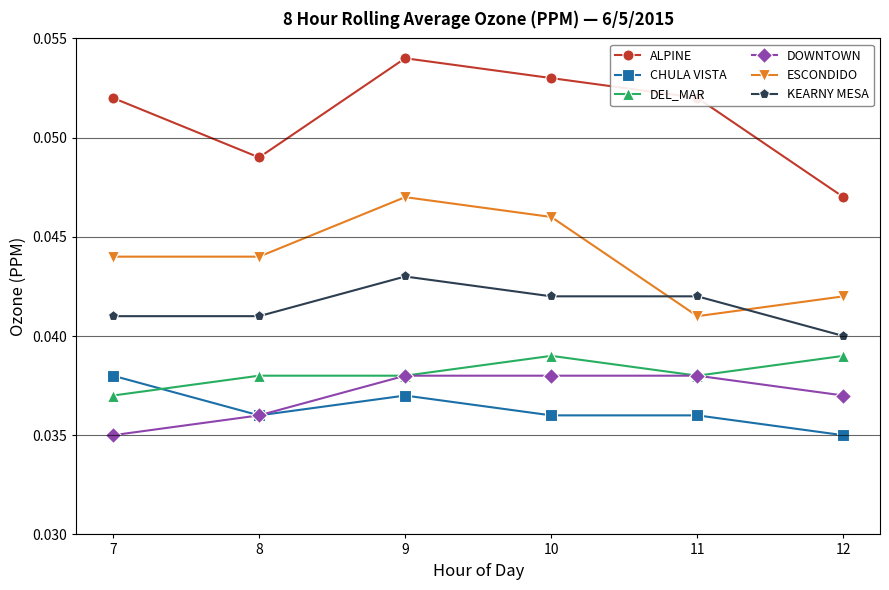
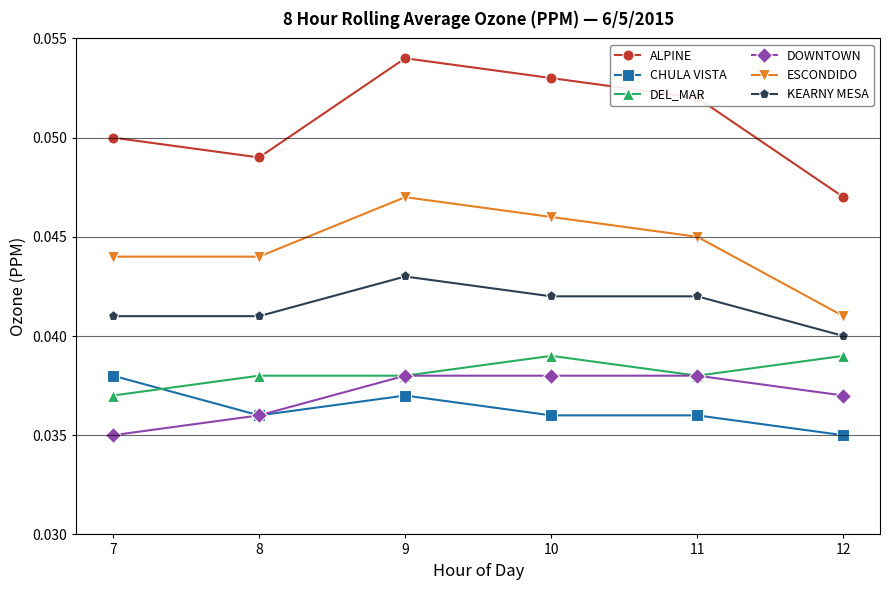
  {
    "ALPINE": {
-     "7": 0.052,
+     "7": 0.050,
      "8": 0.049,
      "9": 0.054,
      "10": 0.053,
      "12": 0.047
    },
    "CHULA VISTA": {
      "7": 0.038,
      "9": 0.037,
      "10": 0.036,
      "11": 0.036,
      "12": 0.035
    },
    "DEL_MAR": {
      "7": 0.037,
      "8": 0.038,
      "10": 0.039,
      "12": 0.039
    },
    "DOWNTOWN": {
      "7": 0.035,
      "10": 0.038,
      "12": 0.037
    },
    "ESCONDIDO": {
      "7": 0.044,
      "8": 0.044,
      "9": 0.047,
      "10": 0.046,
-     "11": 0.041,
-     "12": 0.042
+     "11": 0.045,
+     "12": 0.041
    },
    "KEARNY MESA": {
      "7": 0.041,
      "8": 0.041,
      "9": 0.043,
      "10": 0.042,
      "11": 0.042,
      "12": 0.040
    }
  }
